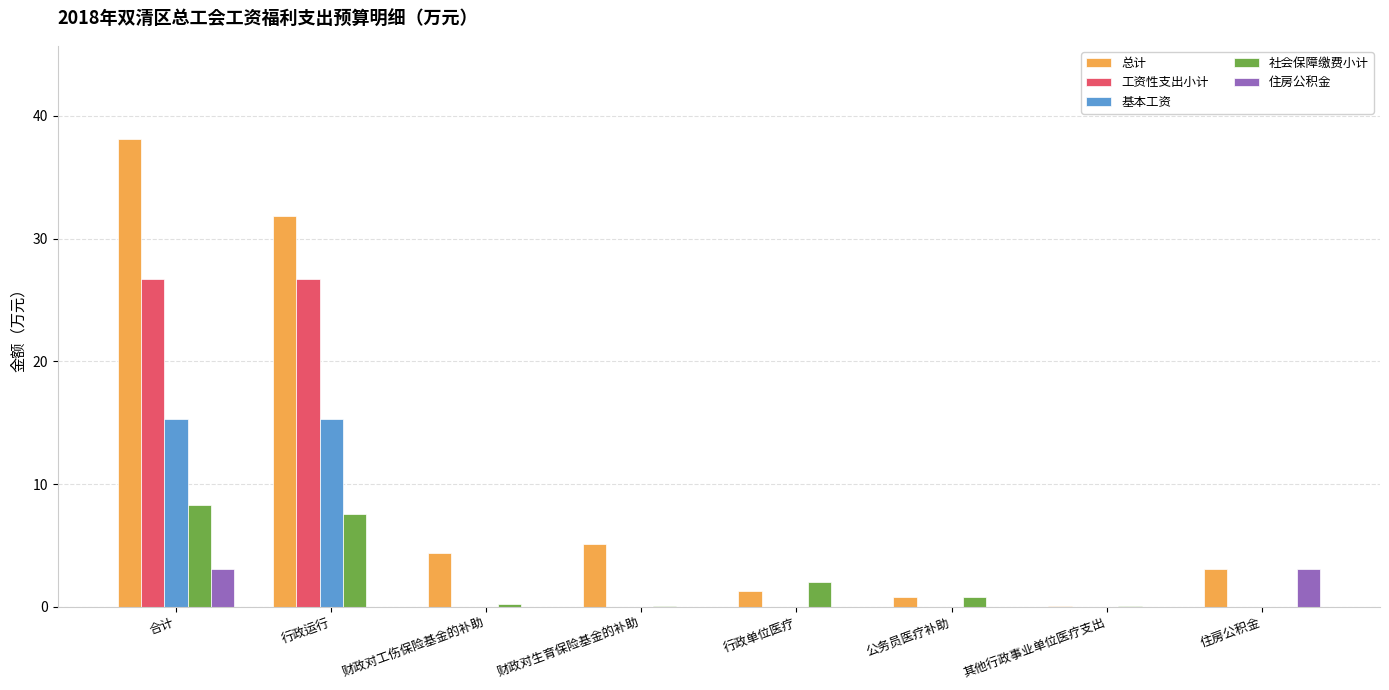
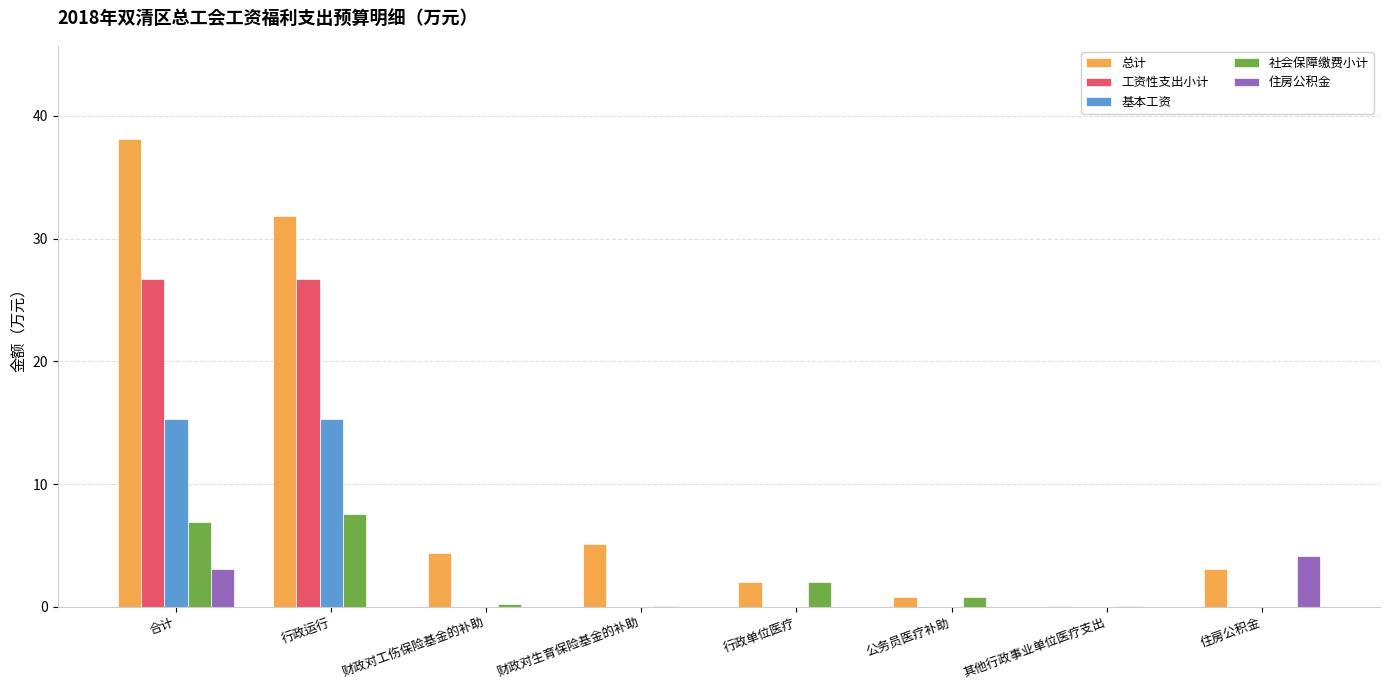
  {
    "总计": {
      "合计": 38.1,
      "行政运行": 31.8,
      "财政对工伤保险基金的补助": 4.4,
      "财政对生育保险基金的补助": 5.1,
-     "行政单位医疗": 1.3,
+     "行政单位医疗": 2.0,
      "公务员医疗补助": 0.8,
      "住房公积金": 3.1
    },
    "工资性支出小计": {
      "合计": 26.7,
      "行政运行": 26.7,
      "财政对工伤保险基金的补助": 0.0,
      "财政对生育保险基金的补助": 0.0,
      "行政单位医疗": 0.0,
      "公务员医疗补助": 0.0,
      "其他行政事业单位医疗支出": 0.0,
      "住房公积金": 0.0
    },
    "基本工资": {
      "合计": 15.3,
      "行政运行": 15.3,
      "财政对工伤保险基金的补助": 0.0,
      "财政对生育保险基金的补助": 0.0,
      "行政单位医疗": 0.0,
      "公务员医疗补助": 0.0,
      "其他行政事业单位医疗支出": 0.0,
      "住房公积金": 0.0
    },
    "社会保障缴费小计": {
-     "合计": 8.3,
+     "合计": 6.9,
      "行政运行": 7.5,
      "财政对工伤保险基金的补助": 0.3,
      "行政单位医疗": 2.0,
      "公务员医疗补助": 0.8,
      "住房公积金": 0.0
    },
    "住房公积金": {
      "合计": 3.1,
      "行政运行": 0.0,
      "财政对工伤保险基金的补助": 0.0,
      "财政对生育保险基金的补助": 0.0,
      "行政单位医疗": 0.0,
      "公务员医疗补助": 0.0,
      "其他行政事业单位医疗支出": 0.0,
-     "住房公积金": 3.1
+     "住房公积金": 4.1
    }
  }
